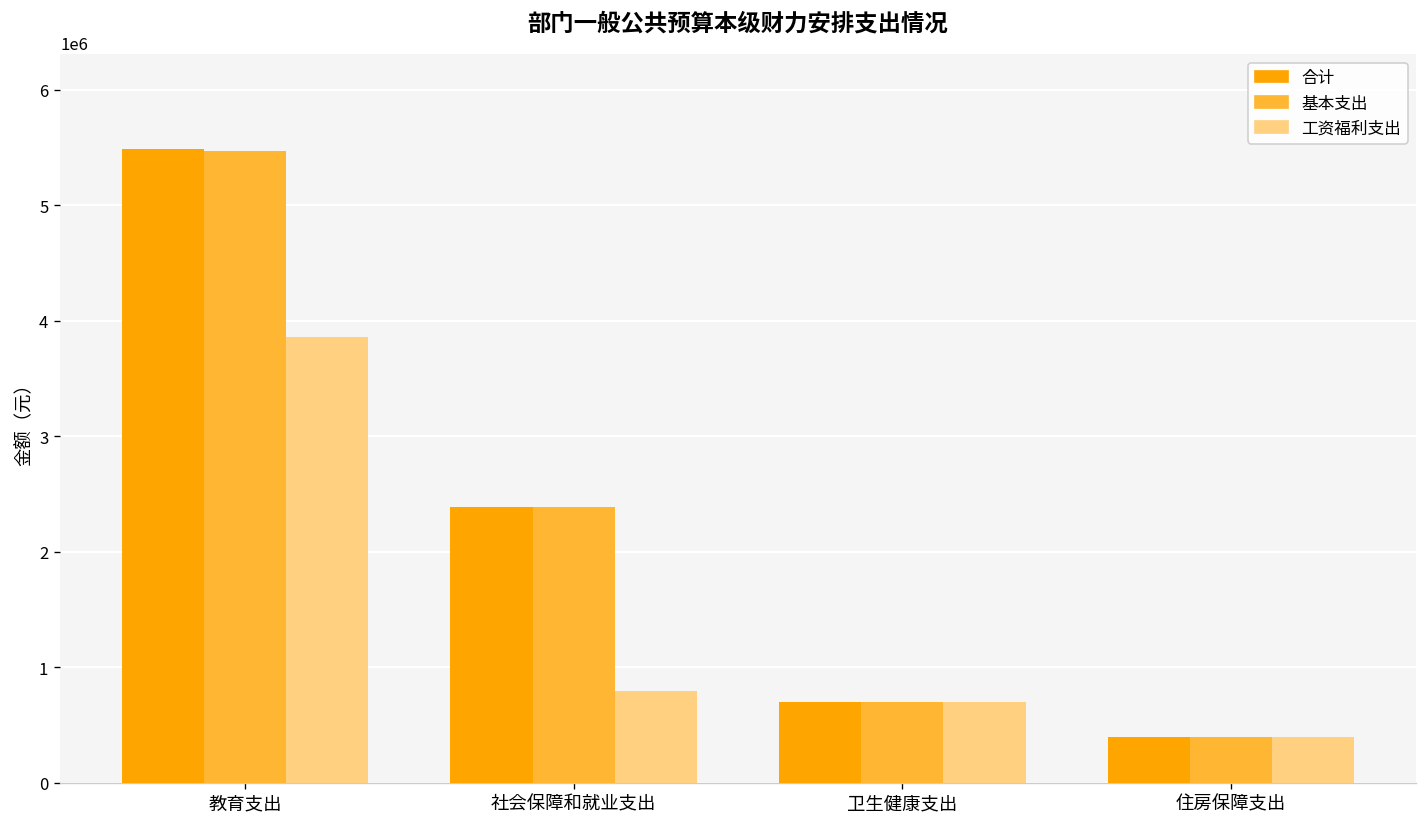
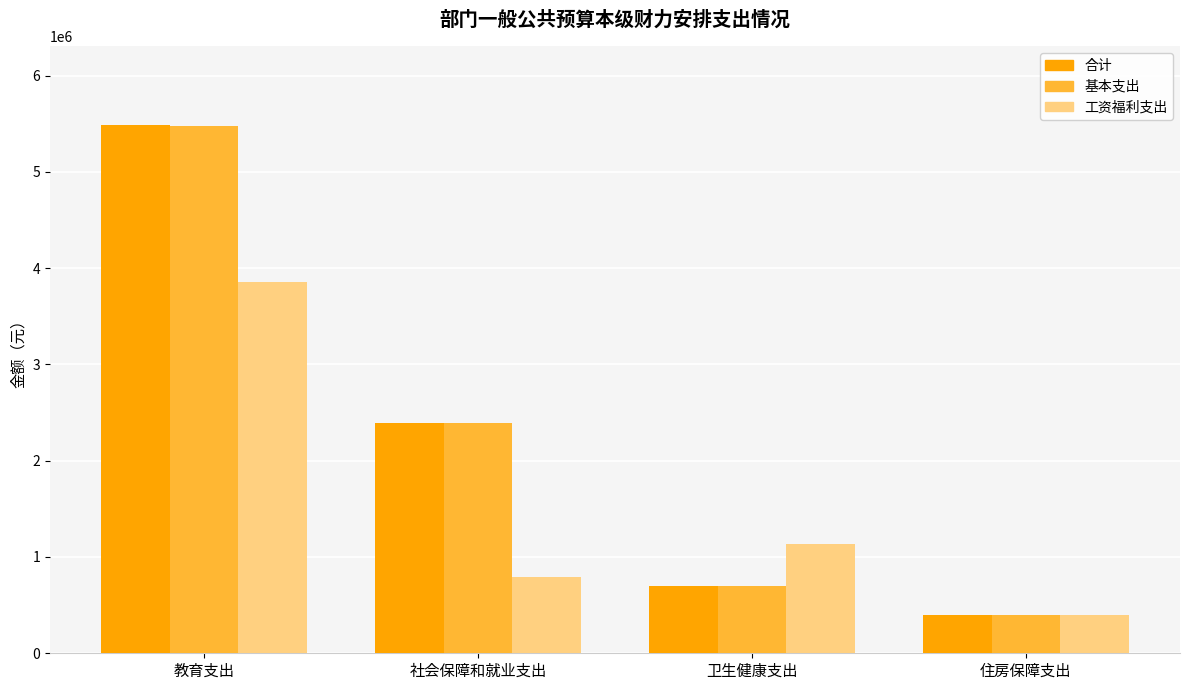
  {
    "工资福利支出": {
      "教育支出": 3900000,
      "社会保障和就业支出": 800000,
-     "卫生健康支出": 700000,
+     "卫生健康支出": 1100000,
      "住房保障支出": 400000
    }
  }
